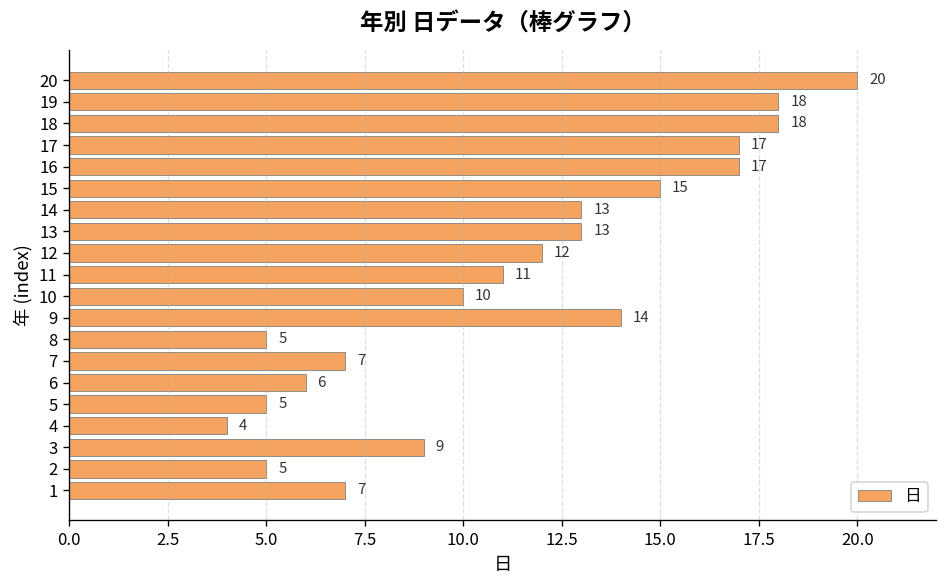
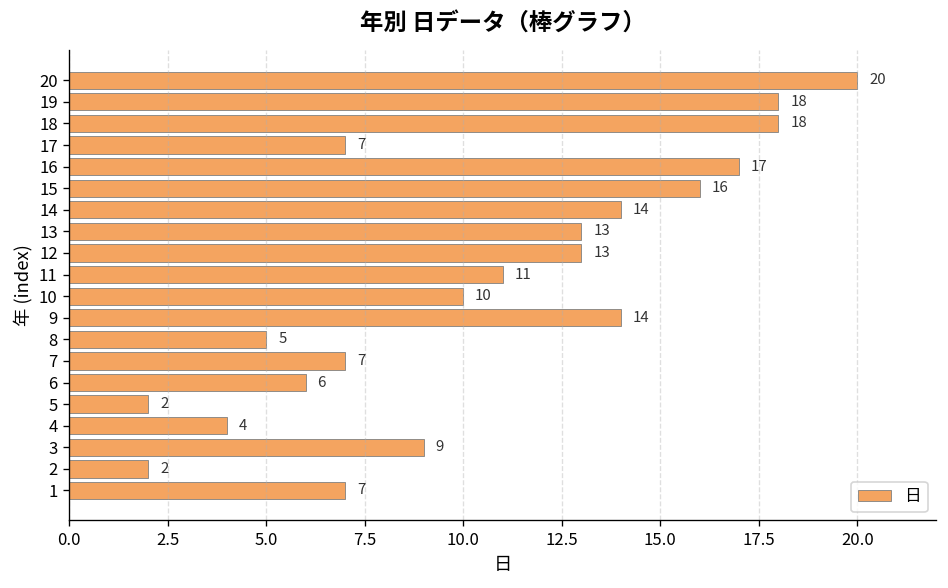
  {
    "20": 20,
    "19": 18,
    "18": 18,
-   "17": 17,
+   "17": 7,
    "16": 17,
-   "15": 15,
-   "14": 13,
+   "15": 16,
+   "14": 14,
    "13": 13,
-   "12": 12,
+   "12": 13,
    "11": 11,
    "10": 10,
    "9": 14,
    "8": 5,
    "7": 7,
    "6": 6,
-   "5": 5,
+   "5": 2,
    "4": 4,
    "3": 9,
-   "2": 5,
+   "2": 2,
    "1": 7
  }
